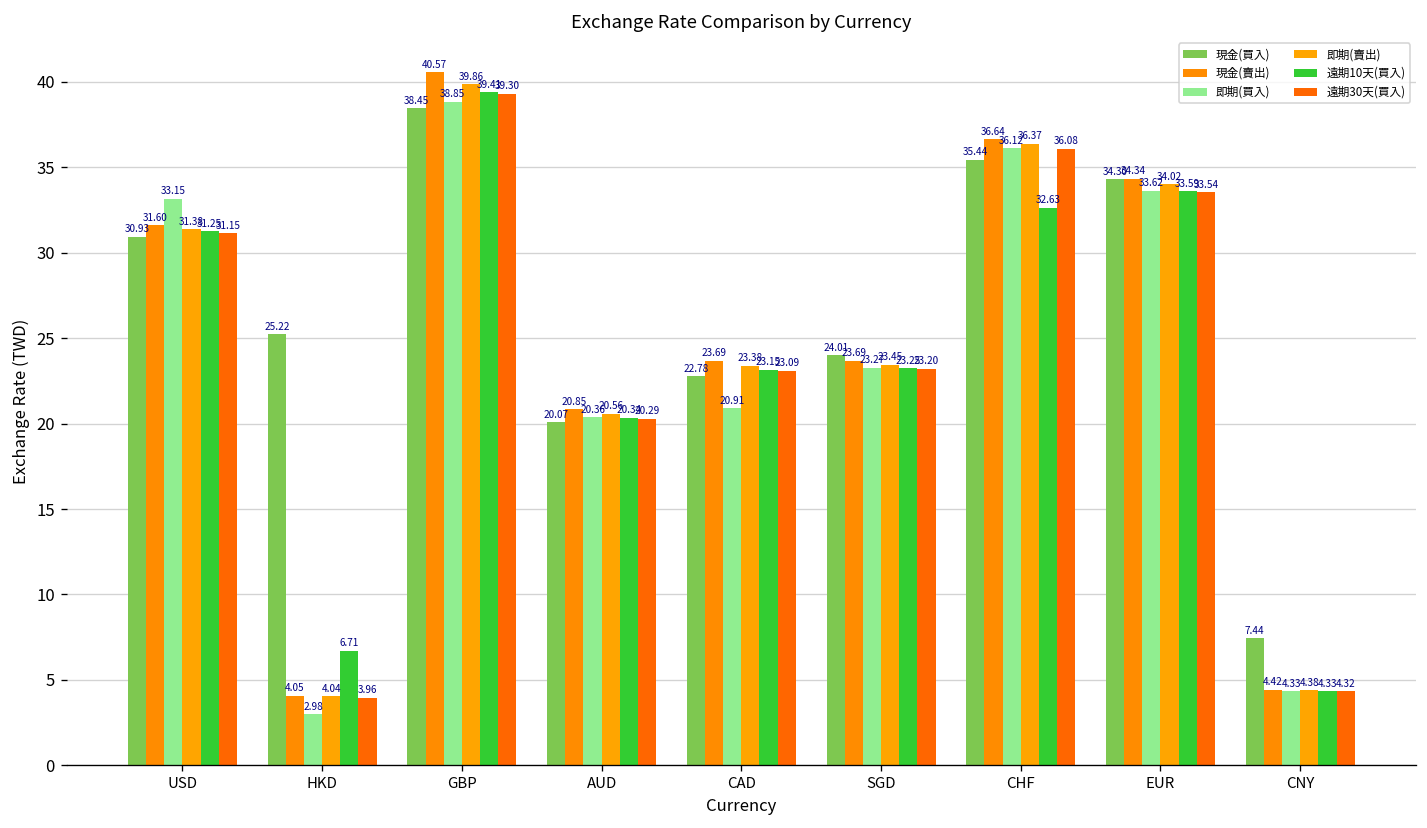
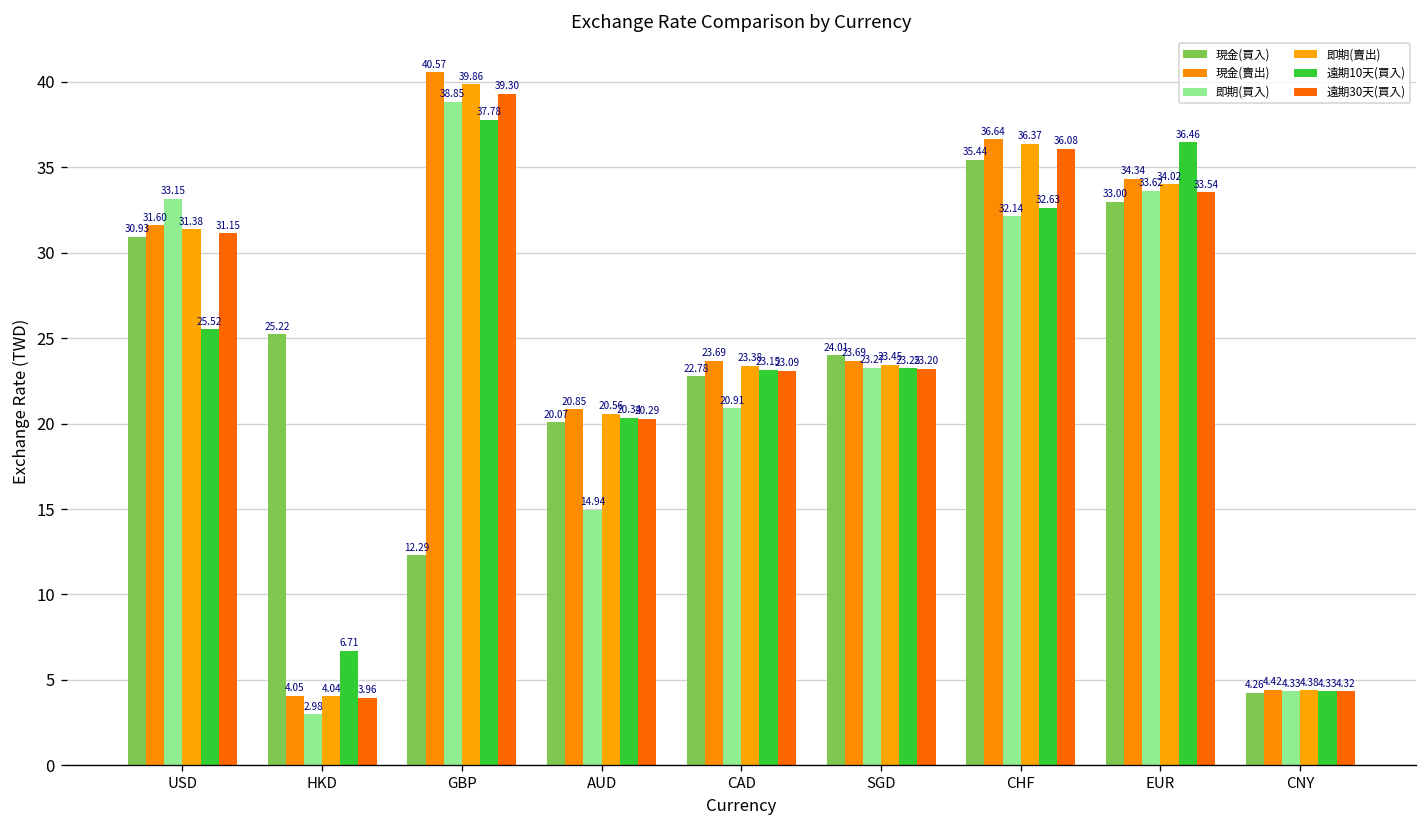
  {
    "現金(買入)": {
      "USD": 30.93,
      "HKD": 25.22,
-     "GBP": 38.45,
+     "GBP": 12.29,
      "AUD": 20.07,
      "CAD": 22.78,
      "SGD": 24.01,
      "CHF": 35.44,
-     "EUR": 34.30,
-     "CNY": 7.44
+     "EUR": 33.00,
+     "CNY": 4.26
    },
    "即期(買入)": {
      "USD": 33.15,
      "HKD": 2.98,
      "GBP": 38.85,
-     "AUD": 20.36,
+     "AUD": 14.94,
      "CAD": 20.91,
-     "CHF": 36.12,
+     "CHF": 32.14,
      "EUR": 33.62,
      "CNY": 4.33
    },
    "遠期10天(買入)": {
-     "USD": 31.25,
+     "USD": 25.52,
      "HKD": 6.71,
-     "GBP": 39.41,
+     "GBP": 37.78,
      "CHF": 32.63,
-     "EUR": 33.59,
+     "EUR": 36.46,
      "CNY": 4.33
    }
  }
